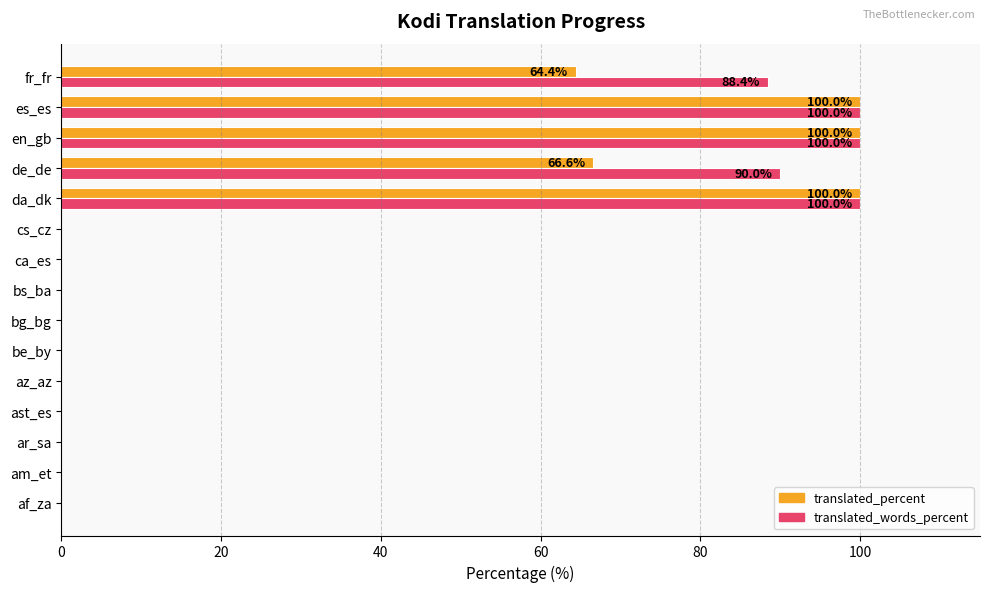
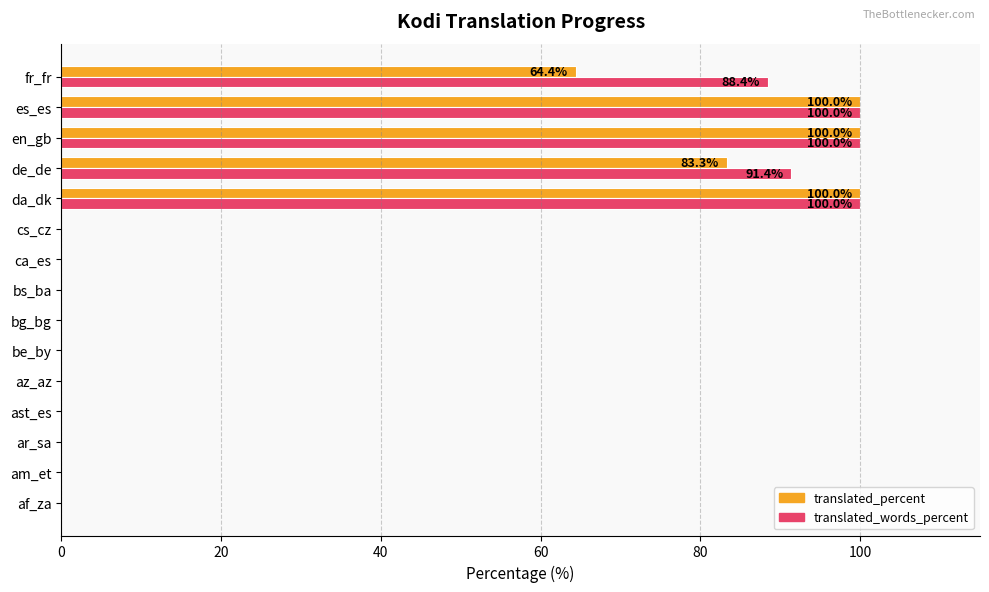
  {
    "translated_percent": {
      "fr_fr": "64.4%",
-     "de_de": "66.6%"
+     "de_de": "83.3%"
    },
    "translated_words_percent": {
      "fr_fr": "88.4%",
-     "de_de": "90.0%"
+     "de_de": "91.4%"
    }
  }
